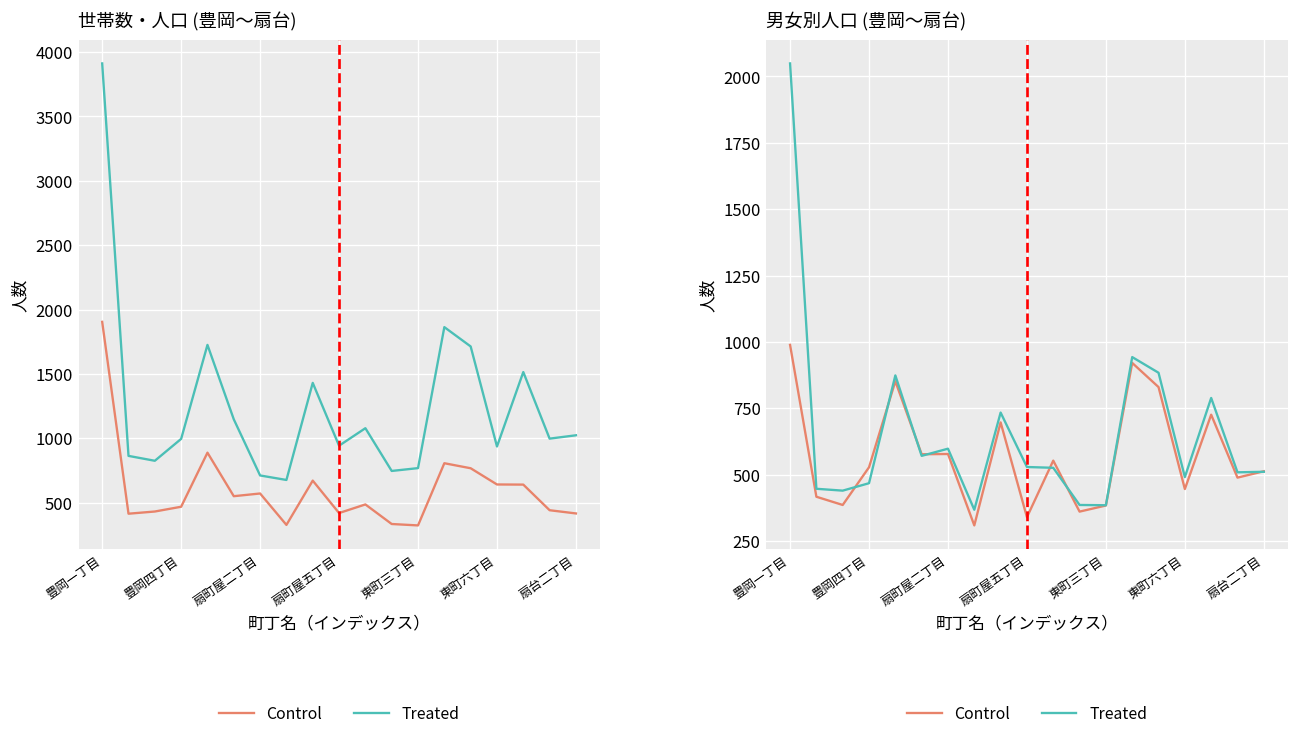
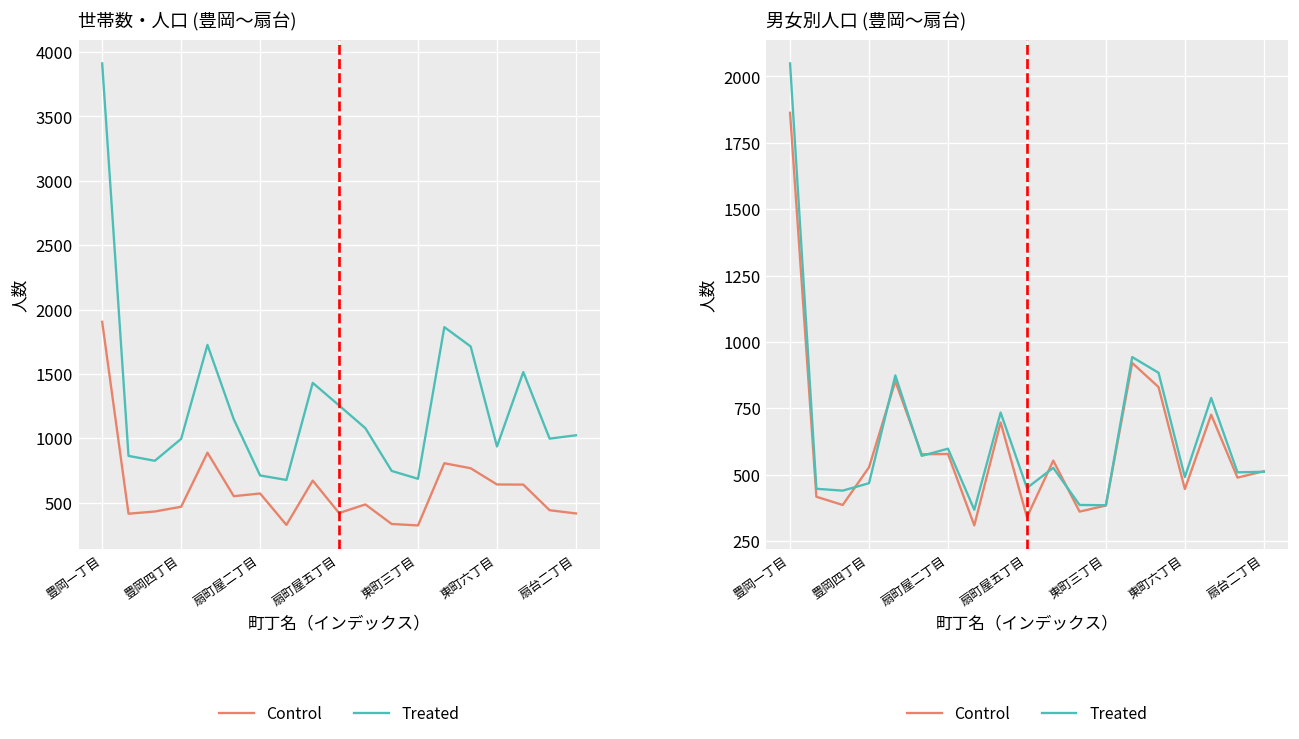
  {
    "世帯数・人口 (豊岡〜扇台)": {
      "Control": {
        "豊岡一丁目": 1910,
        "豊岡四丁目": 470,
        "扇町屋二丁目": 570,
        "扇町屋五丁目": 420,
        "東町三丁目": 320,
        "東町六丁目": 640,
        "扇台二丁目": 420
      },
      "Treated": {
        "豊岡一丁目": 3910,
        "豊岡四丁目": 1000,
        "扇町屋二丁目": 710,
-       "扇町屋五丁目": 940,
-       "東町三丁目": 770,
+       "扇町屋五丁目": 1260,
+       "東町三丁目": 690,
        "東町六丁目": 940,
        "扇台二丁目": 1020
      }
    },
    "男女別人口 (豊岡〜扇台)": {
      "Control": {
-       "豊岡一丁目": 990,
+       "豊岡一丁目": 1860,
        "豊岡四丁目": 530,
        "扇町屋二丁目": 580,
        "扇町屋五丁目": 340,
        "東町六丁目": 450
      },
      "Treated": {
        "豊岡一丁目": 2050,
        "豊岡四丁目": 470,
        "扇町屋二丁目": 600,
-       "扇町屋五丁目": 530,
+       "扇町屋五丁目": 450,
        "東町六丁目": 490
      }
    }
  }
